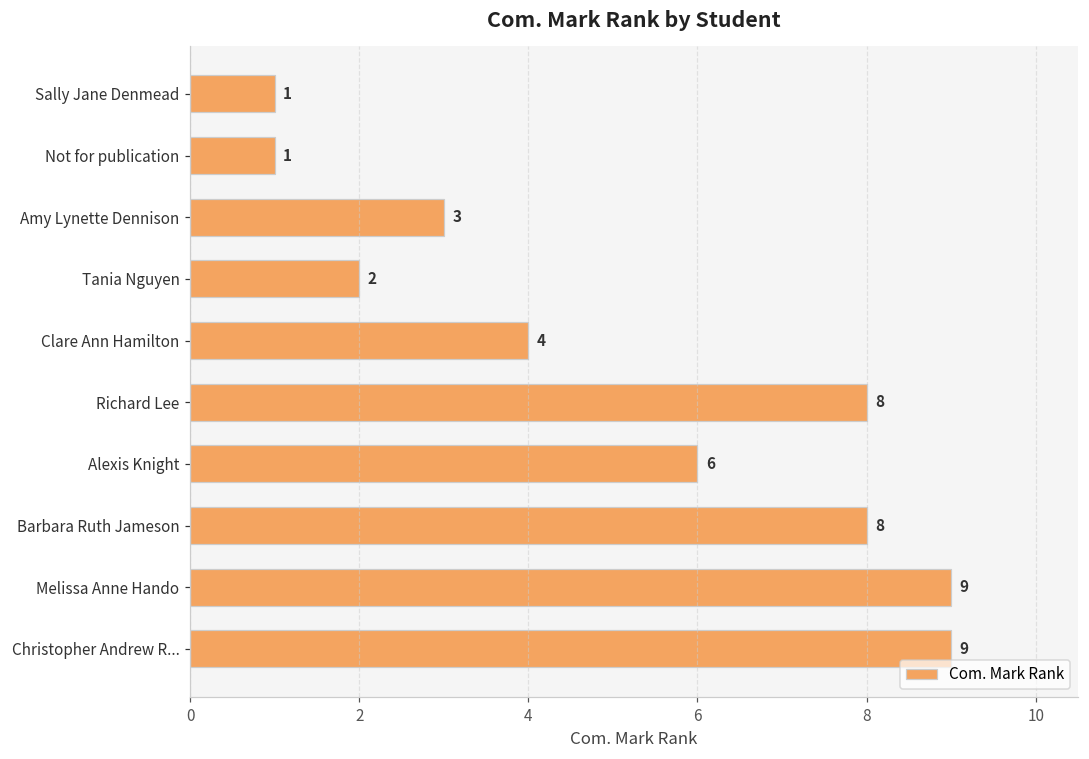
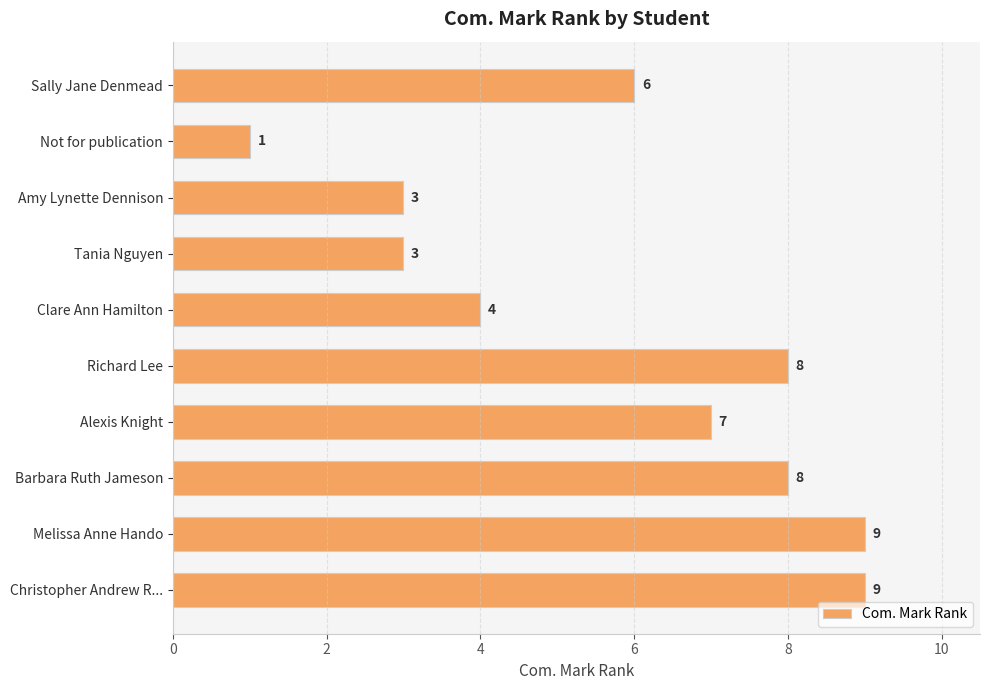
  {
-   "Sally Jane Denmead": 1,
+   "Sally Jane Denmead": 6,
    "Not for publication": 1,
    "Amy Lynette Dennison": 3,
-   "Tania Nguyen": 2,
+   "Tania Nguyen": 3,
    "Clare Ann Hamilton": 4,
    "Richard Lee": 8,
-   "Alexis Knight": 6,
+   "Alexis Knight": 7,
    "Barbara Ruth Jameson": 8,
    "Melissa Anne Hando": 9,
    "Christopher Andrew R...": 9
  }
